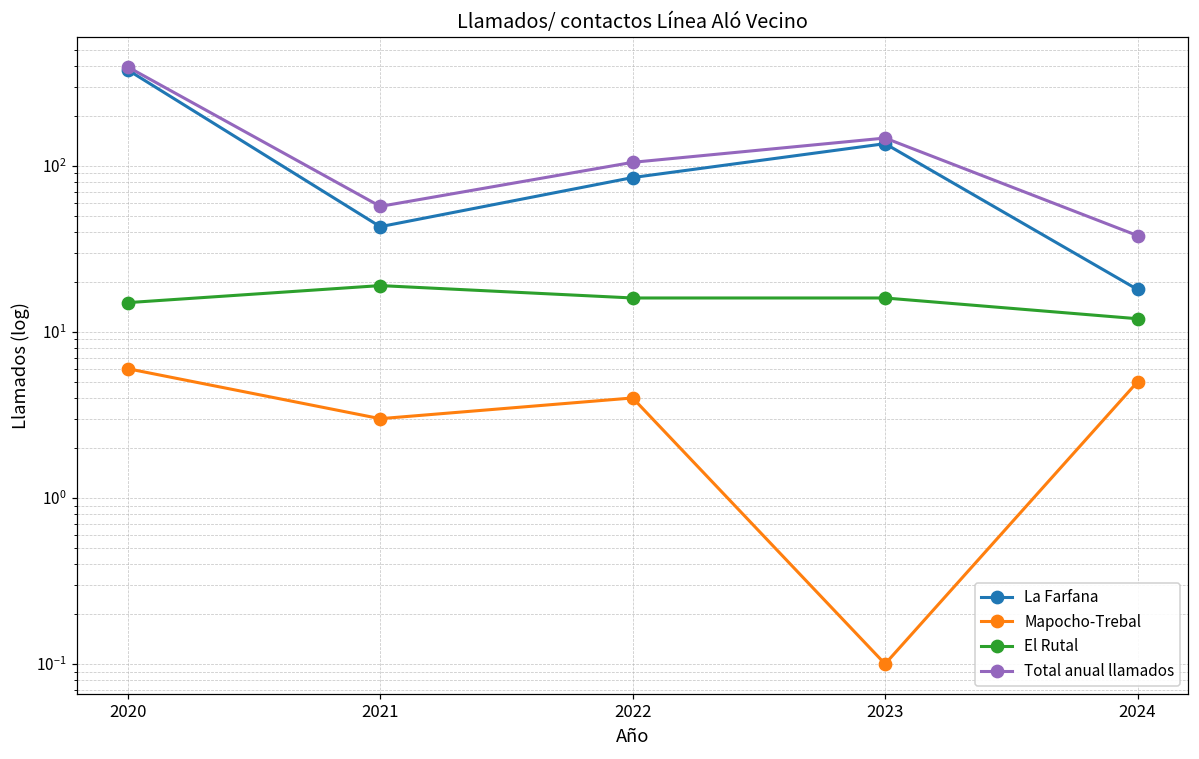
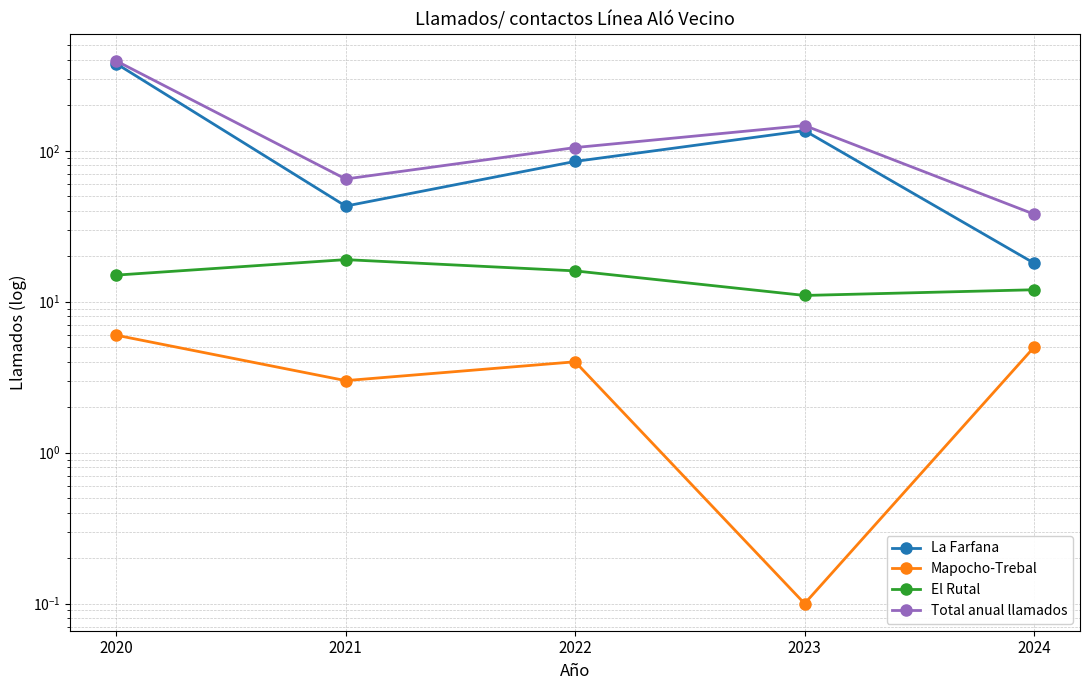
  {
    "La Farfana": {
      "2020": 380,
      "2021": 43,
      "2022": 90,
      "2023": 140,
      "2024": 18
    },
    "Mapocho-Trebal": {
      "2020": 6,
      "2021": 3,
      "2022": 4,
      "2023": 0.10,
      "2024": 5
    },
    "El Rutal": {
      "2020": 15,
      "2021": 19,
      "2022": 16,
-     "2023": 16,
+     "2023": 11,
      "2024": 12
    },
    "Total anual llamados": {
      "2020": 390,
-     "2021": 57,
+     "2021": 65,
      "2022": 110,
      "2023": 150,
      "2024": 38
    }
  }
